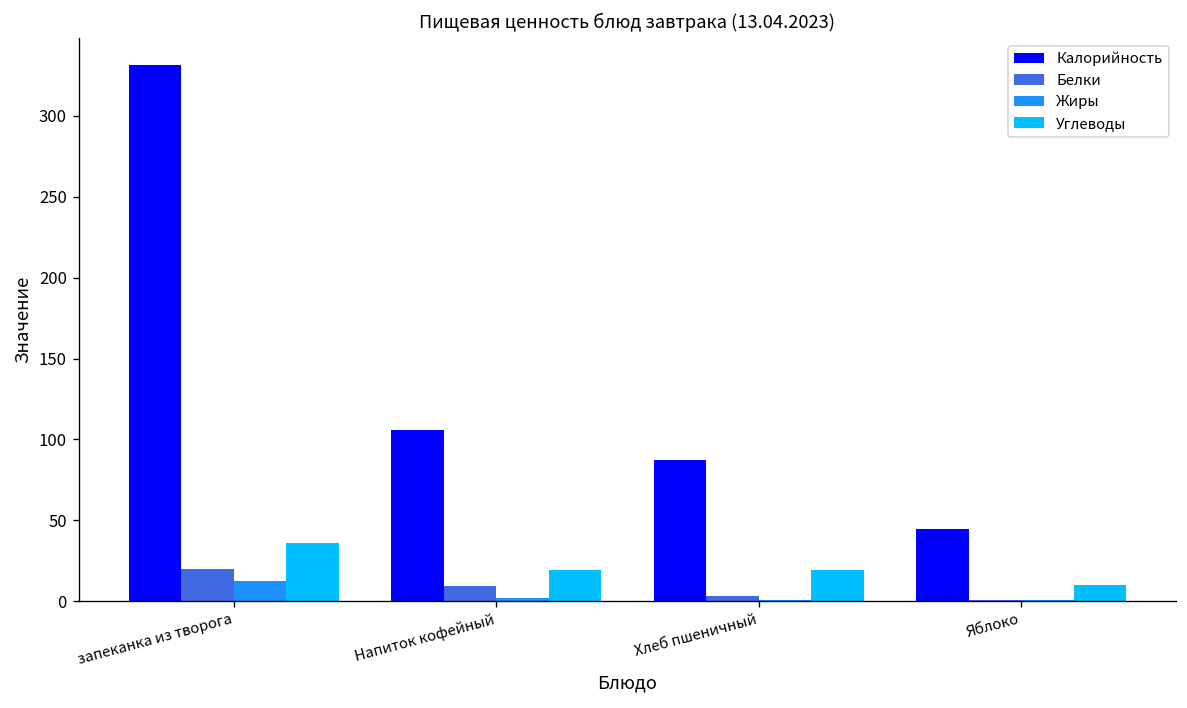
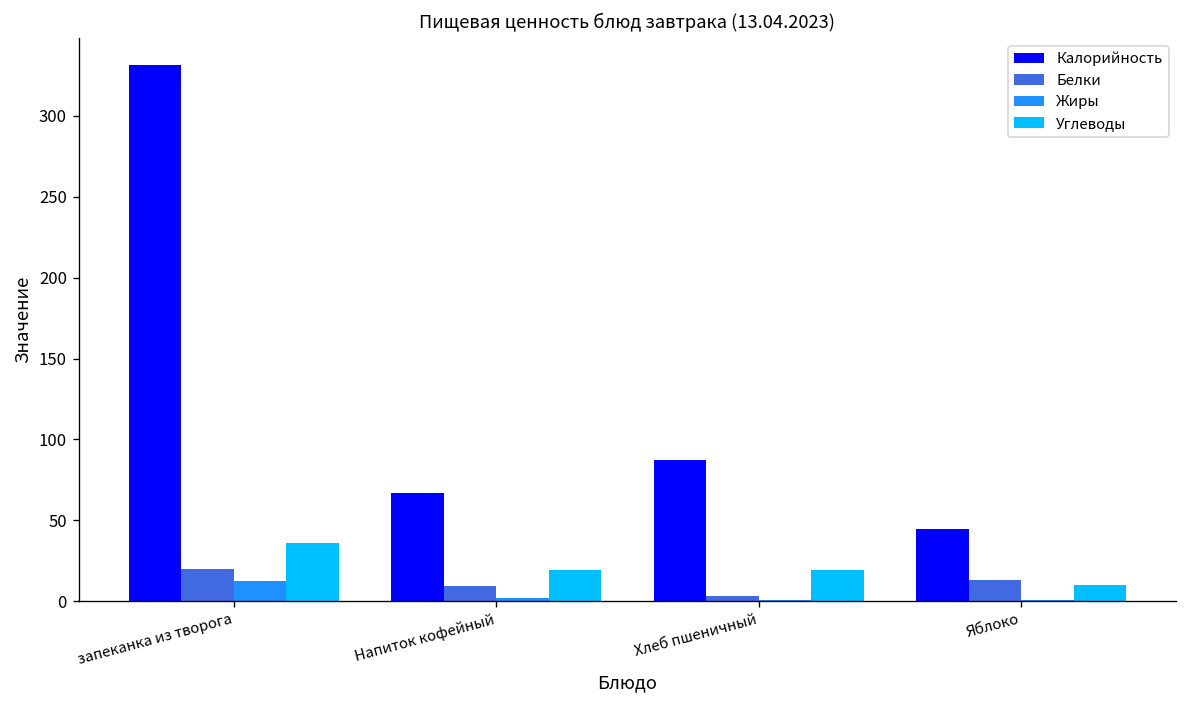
  {
    "Калорийность": {
      "запеканка из творога": 331,
-     "Напиток кофейный": 106,
+     "Напиток кофейный": 67,
      "Хлеб пшеничный": 87,
      "Яблоко": 44
    },
    "Белки": {
      "запеканка из творога": 20,
      "Напиток кофейный": 9,
      "Хлеб пшеничный": 3,
-     "Яблоко": 0
+     "Яблоко": 13
    }
  }
